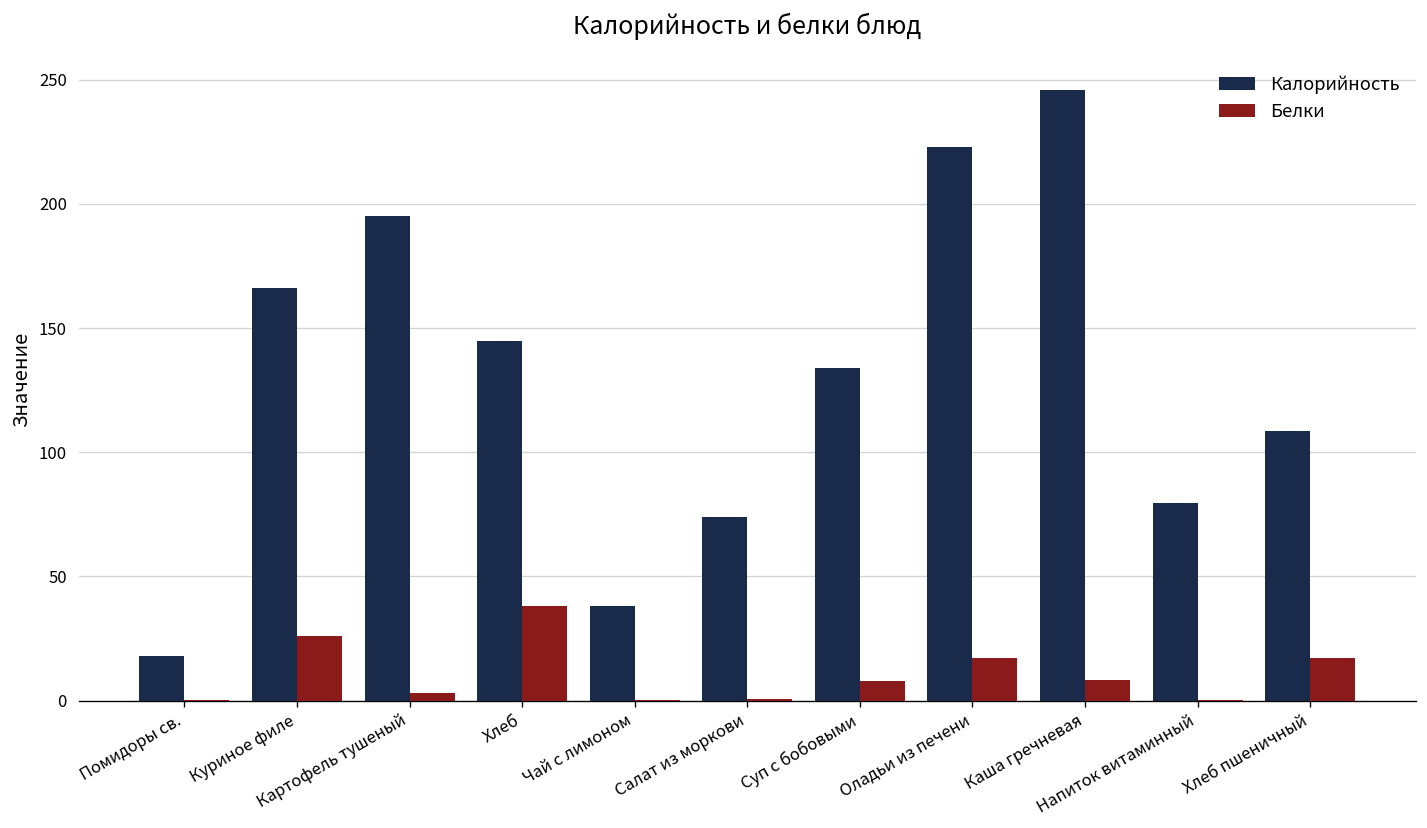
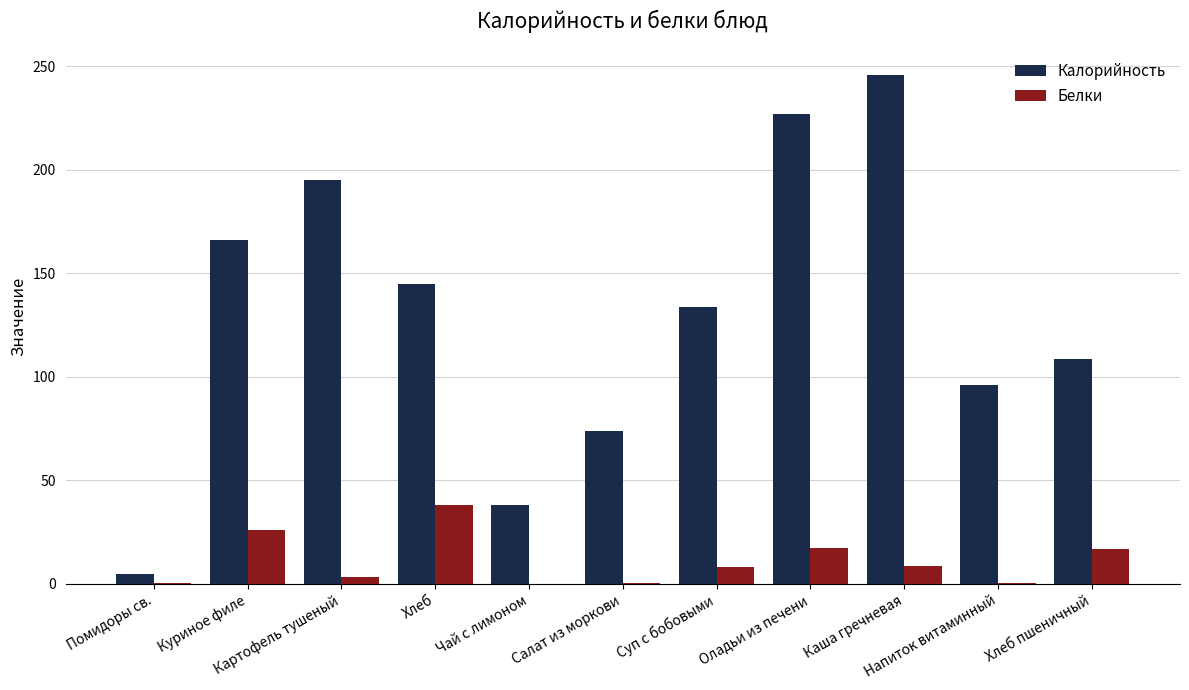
  {
    "Калорийность": {
-     "Помидоры св.": 18,
+     "Помидоры св.": 5,
      "Куриное филе": 166,
      "Картофель тушеный": 195,
      "Хлеб": 145,
      "Чай с лимоном": 38,
      "Салат из моркови": 74,
      "Суп с бобовыми": 134,
-     "Оладьи из печени": 223,
+     "Оладьи из печени": 227,
      "Каша гречневая": 246,
-     "Напиток витаминный": 79,
+     "Напиток витаминный": 96,
      "Хлеб пшеничный": 109
    },
    "Белки": {
      "Куриное филе": 26,
      "Картофель тушеный": 3,
      "Хлеб": 38,
      "Суп с бобовыми": 8,
      "Оладьи из печени": 17,
      "Каша гречневая": 8,
      "Хлеб пшеничный": 17
    }
  }
